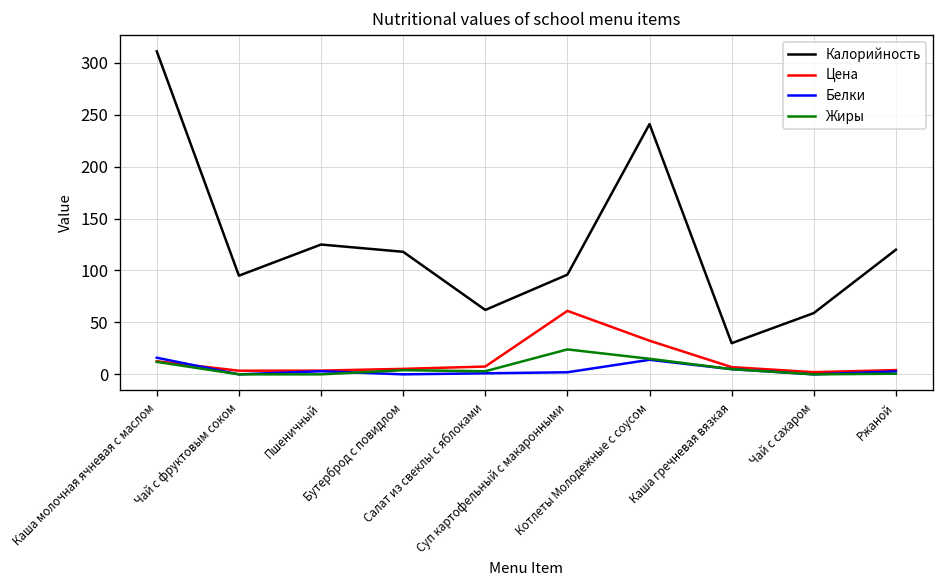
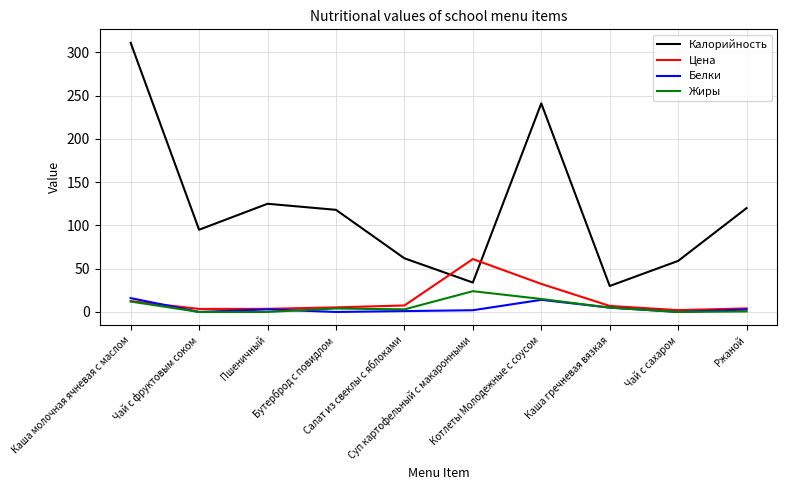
  {
    "Калорийность": {
      "Каша молочная ячневая с маслом": 310,
      "Чай с фруктовым соком": 100,
      "Пшеничный": 130,
      "Бутерброд с повидлом": 120,
      "Салат из свеклы с яблоками": 60,
-     "Суп картофельный с макаронными": 100,
+     "Суп картофельный с макаронными": 30,
      "Котлеты Молодежные с соусом": 240,
      "Каша гречневая вязкая": 30,
      "Чай с сахаром": 60,
      "Ржаной": 120
    },
    "Цена": {
      "Чай с фруктовым соком": 0,
      "Салат из свеклы с яблоками": 10,
      "Суп картофельный с макаронными": 60,
      "Котлеты Молодежные с соусом": 30
    },
    "Белки": {
      "Каша молочная ячневая с маслом": 20,
      "Бутерброд с повидлом": 0,
      "Суп картофельный с макаронными": 0
    },
    "Жиры": {
      "Пшеничный": 0,
      "Суп картофельный с макаронными": 20
    }
  }
